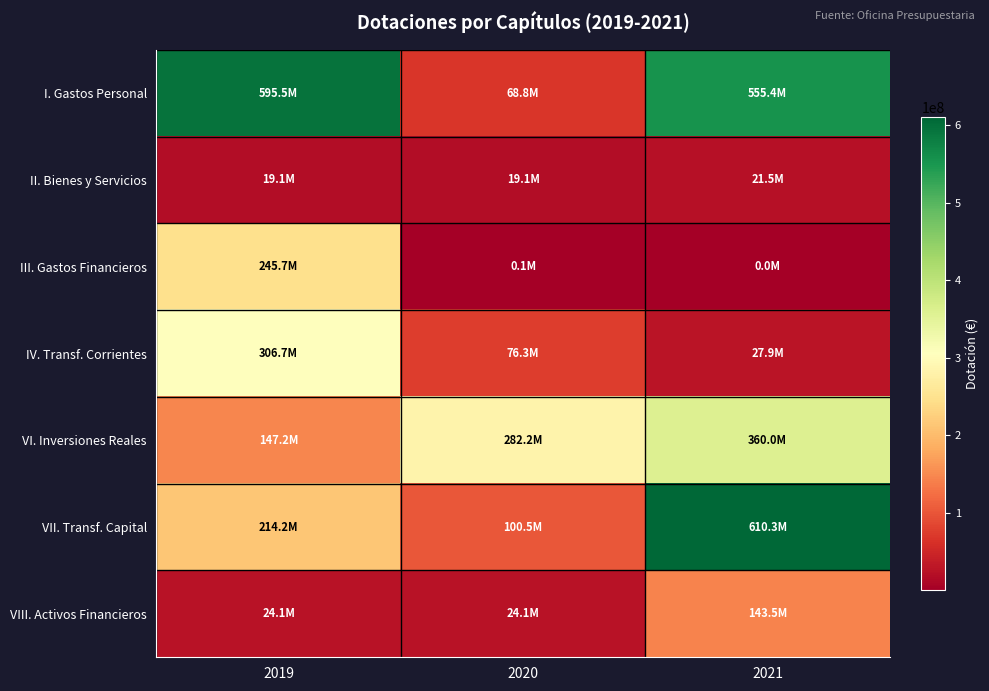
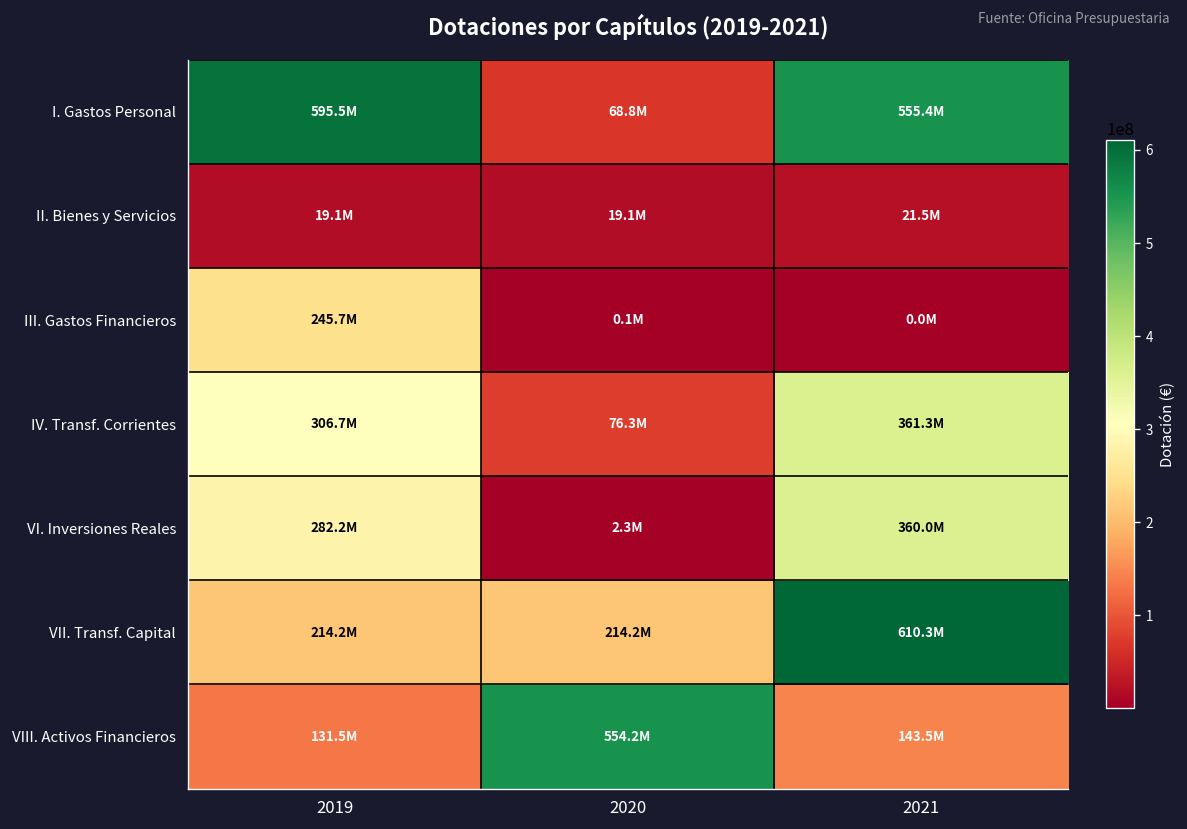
  {
    "I. Gastos Personal": {
      "2019": "595.5M",
      "2020": "68.8M",
      "2021": "555.4M"
    },
    "II. Bienes y Servicios": {
      "2019": "19.1M",
      "2020": "19.1M",
      "2021": "21.5M"
    },
    "III. Gastos Financieros": {
      "2019": "245.7M",
      "2020": "0.1M",
      "2021": "0.0M"
    },
    "IV. Transf. Corrientes": {
      "2019": "306.7M",
      "2020": "76.3M",
-     "2021": "27.9M"
+     "2021": "361.3M"
    },
    "VI. Inversiones Reales": {
-     "2019": "147.2M",
-     "2020": "282.2M",
+     "2019": "282.2M",
+     "2020": "2.3M",
      "2021": "360.0M"
    },
    "VII. Transf. Capital": {
      "2019": "214.2M",
-     "2020": "100.5M",
+     "2020": "214.2M",
      "2021": "610.3M"
    },
    "VIII. Activos Financieros": {
-     "2019": "24.1M",
-     "2020": "24.1M",
+     "2019": "131.5M",
+     "2020": "554.2M",
      "2021": "143.5M"
    }
  }
